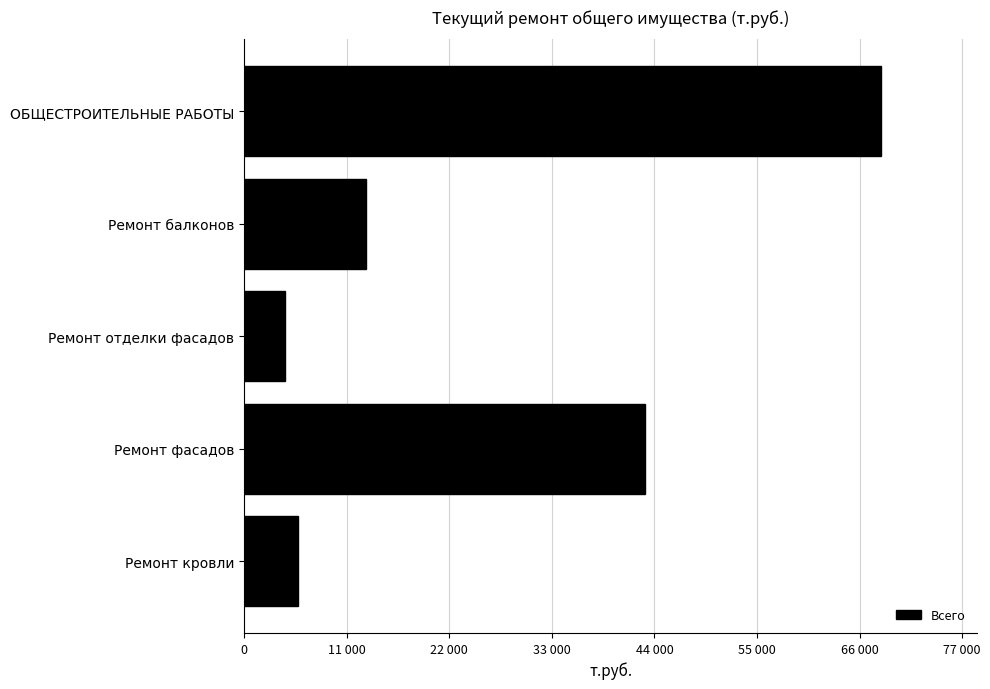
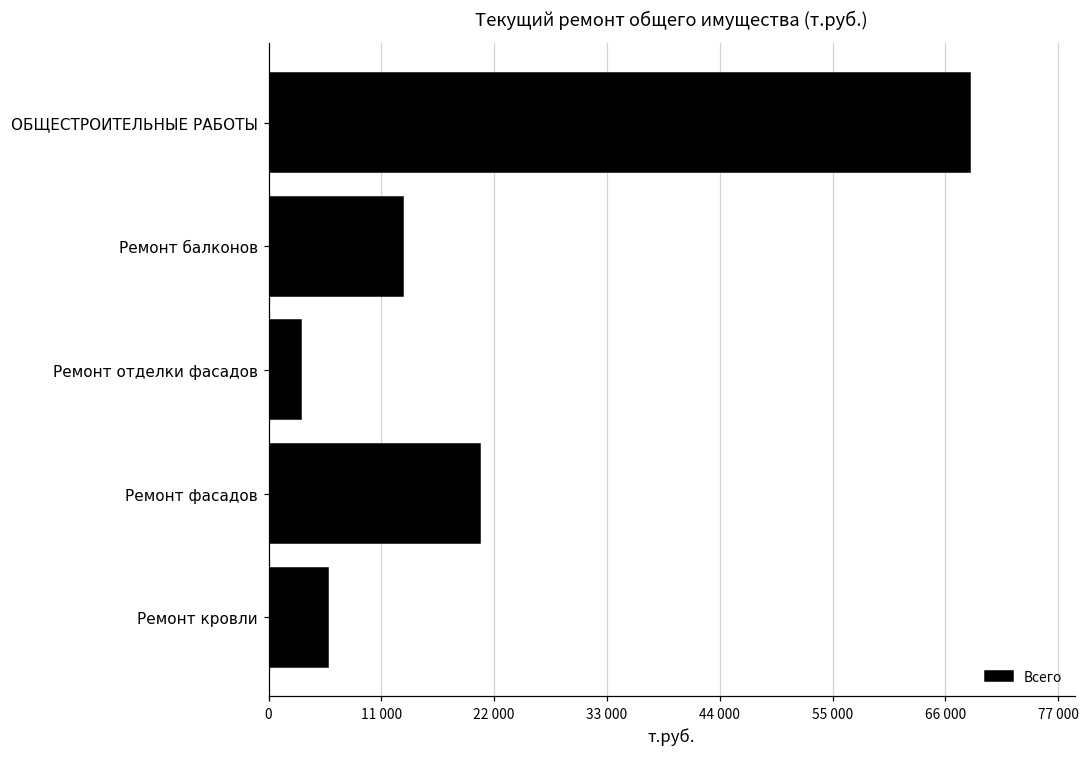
  {
    "ОБЩЕСТРОИТЕЛЬНЫЕ РАБОТЫ": 68000,
    "Ремонт балконов": 13000,
-   "Ремонт отделки фасадов": 4000,
-   "Ремонт фасадов": 43000,
+   "Ремонт отделки фасадов": 3000,
+   "Ремонт фасадов": 21000,
    "Ремонт кровли": 6000
  }
